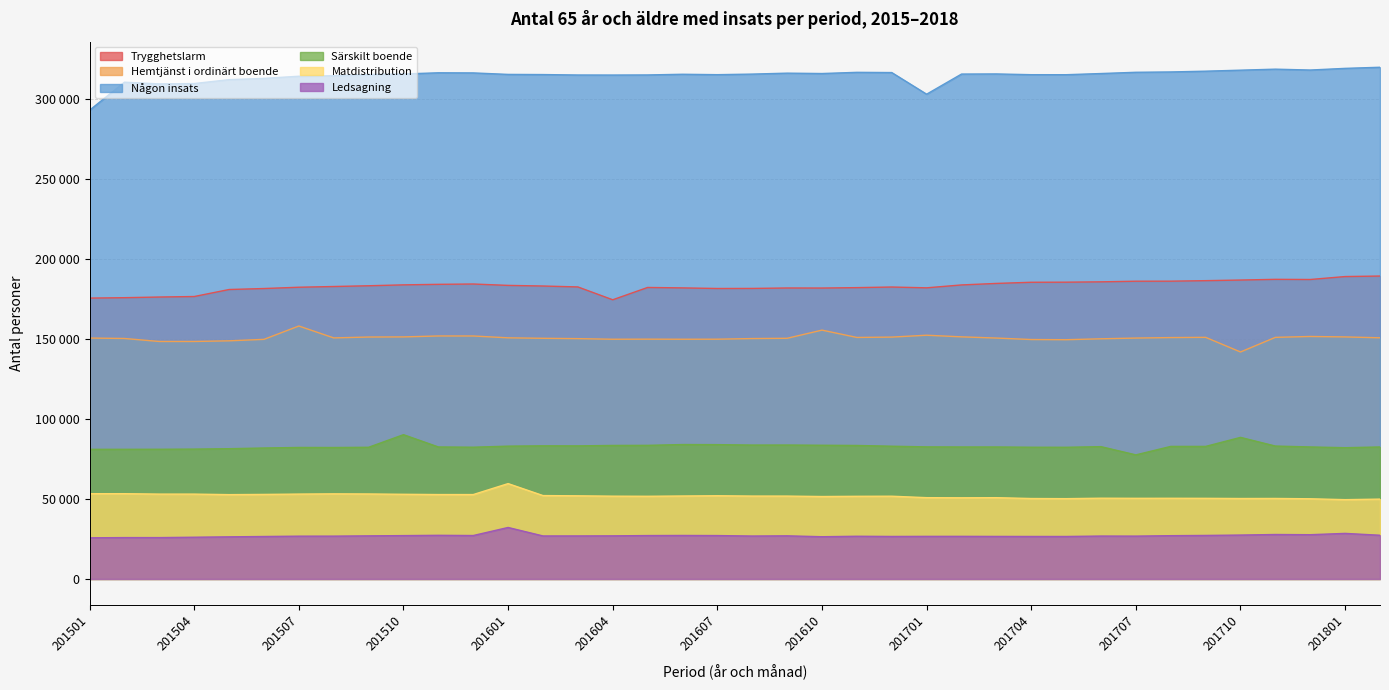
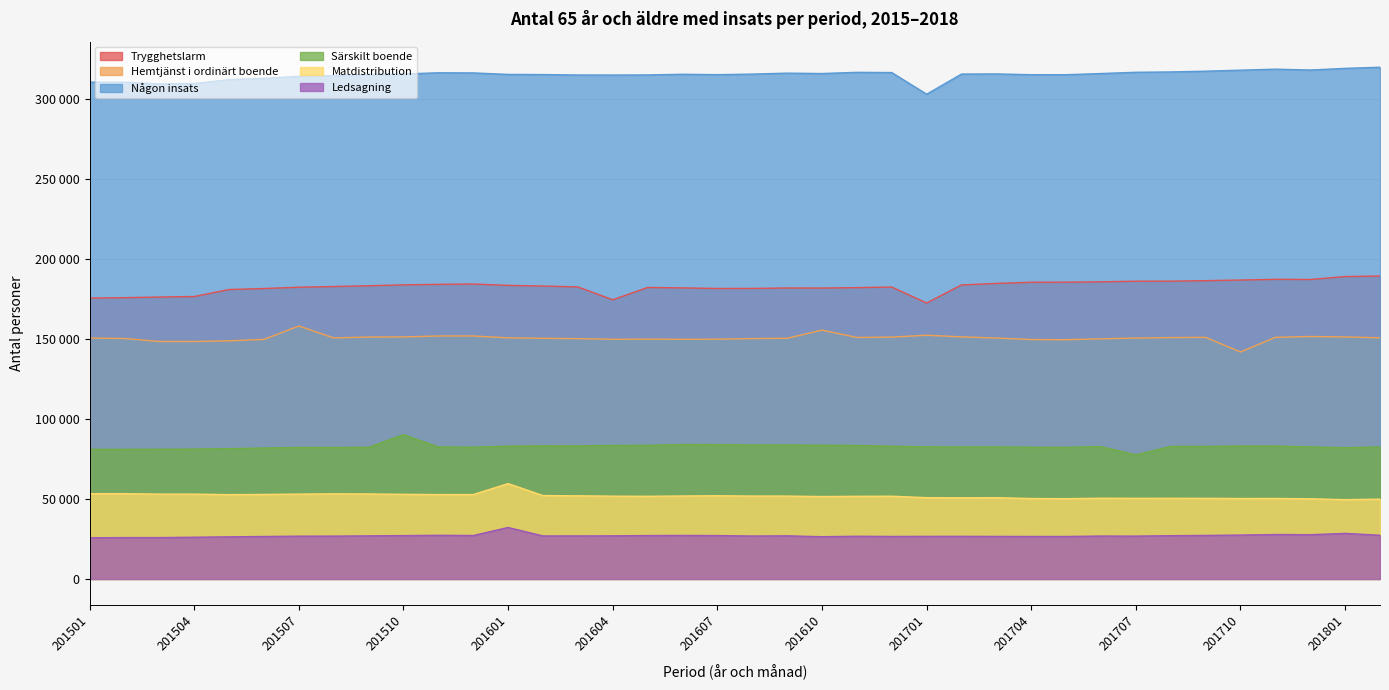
  {
    "Trygghetslarm": {
      "201501": 175000,
      "201504": 176000,
      "201507": 182000,
      "201510": 184000,
      "201601": 183000,
      "201604": 174000,
      "201607": 181000,
      "201610": 182000,
-     "201701": 182000,
+     "201701": 172000,
      "201704": 185000,
      "201707": 186000,
      "201710": 187000,
      "201801": 189000
    },
    "Hemtjänst i ordinärt boende": {
      "201501": 150000,
      "201504": 148000,
      "201507": 158000,
      "201510": 151000,
      "201601": 151000,
      "201604": 150000,
      "201607": 150000,
      "201610": 155000,
      "201701": 152000,
      "201704": 150000,
      "201707": 150000,
      "201710": 142000,
      "201801": 151000
    },
    "Någon insats": {
-     "201501": 293000,
+     "201501": 310000,
      "201601": 315000,
      "201604": 315000,
      "201607": 315000,
      "201610": 316000,
      "201701": 303000,
      "201704": 315000,
      "201707": 316000,
      "201710": 318000,
      "201801": 319000
    },
    "Särskilt boende": {
      "201501": 81000,
      "201504": 81000,
      "201507": 82000,
      "201510": 90000,
      "201601": 83000,
      "201604": 83000,
      "201607": 84000,
      "201610": 83000,
      "201701": 82000,
      "201704": 82000,
      "201707": 77000,
-     "201710": 88000,
+     "201710": 83000,
      "201801": 82000
    },
    "Matdistribution": {
      "201501": 53000,
      "201504": 53000,
      "201507": 53000,
      "201510": 53000,
      "201601": 60000,
      "201604": 52000,
      "201607": 52000,
      "201610": 51000,
      "201701": 51000,
      "201704": 50000,
      "201707": 50000,
      "201710": 50000,
      "201801": 50000
    },
    "Ledsagning": {
      "201501": 26000,
      "201504": 26000,
      "201507": 27000,
      "201510": 27000,
      "201601": 32000,
      "201604": 27000,
      "201607": 27000,
      "201610": 26000,
      "201701": 27000,
      "201704": 27000,
      "201707": 27000,
      "201710": 27000,
      "201801": 28000
    }
  }
